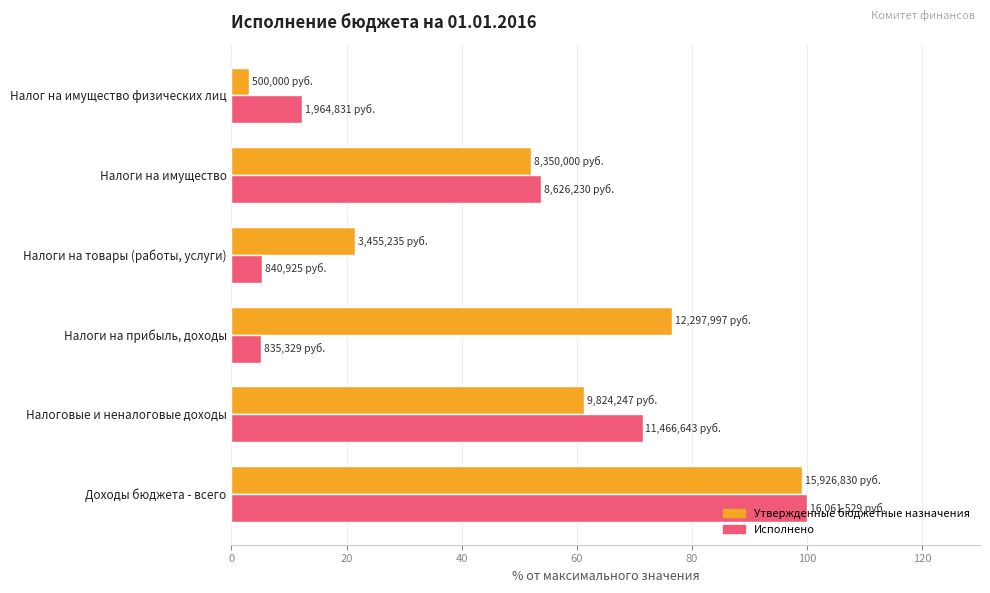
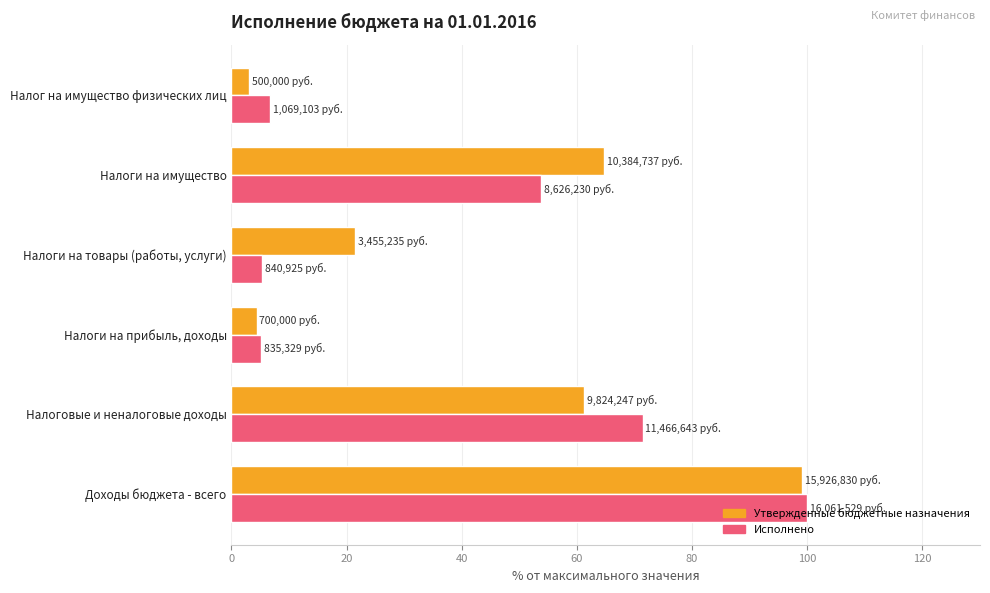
  {
    "Утвержденные бюджетные назначения": {
-     "Налоги на имущество": "8,350,000",
-     "Налоги на прибыль, доходы": "12,297,997"
+     "Налоги на имущество": "10,384,737",
+     "Налоги на прибыль, доходы": "700,000"
    },
    "Исполнено": {
-     "Налог на имущество физических лиц": "1,964,831"
+     "Налог на имущество физических лиц": "1,069,103"
    }
  }
